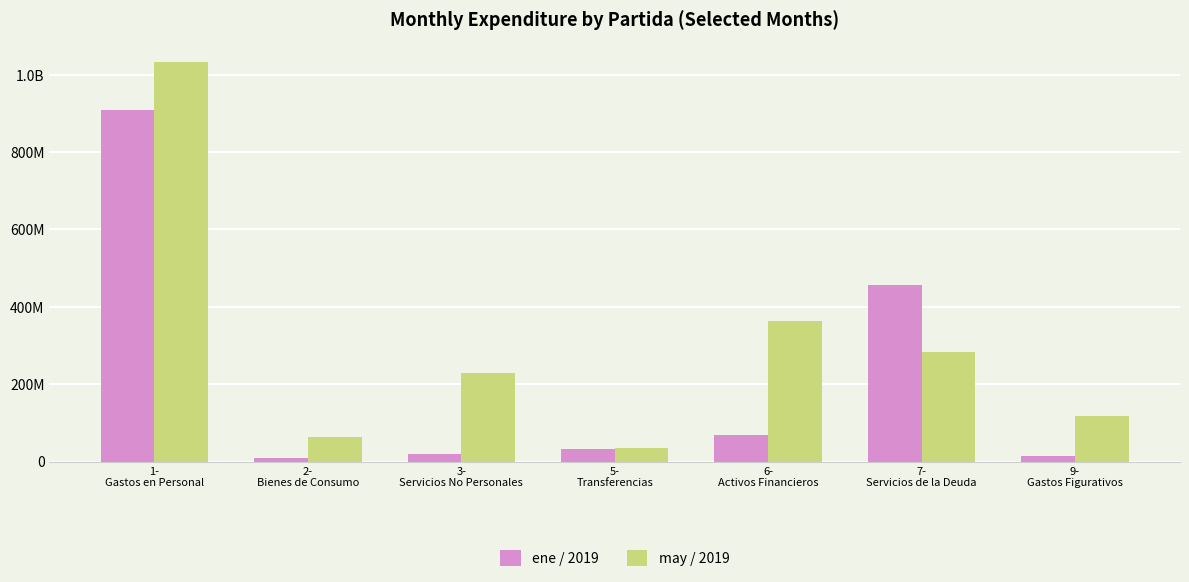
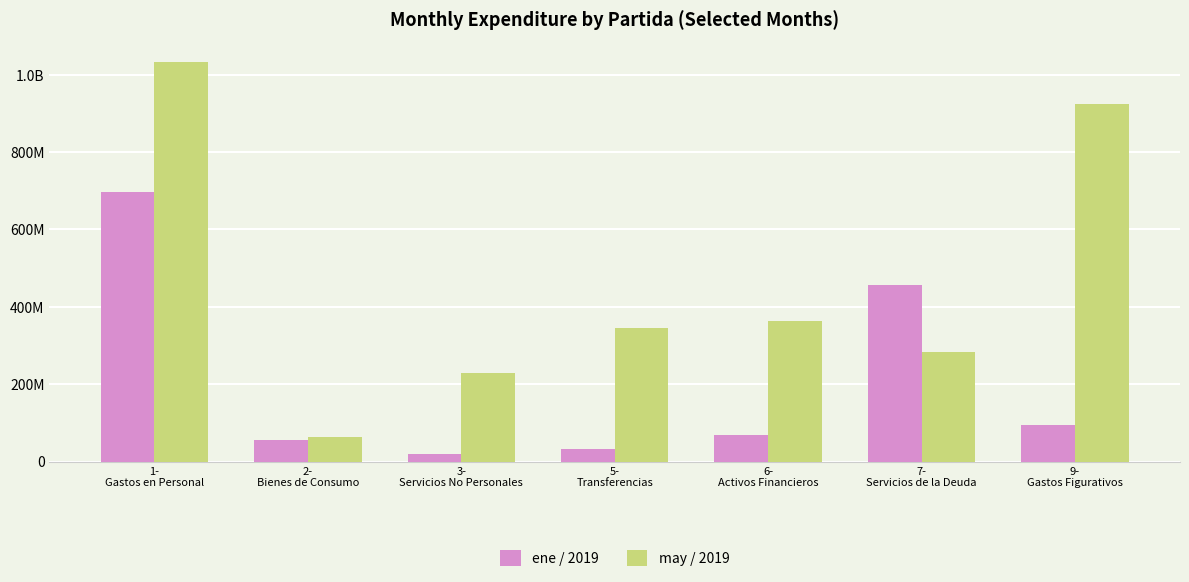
  {
    "ene / 2019": {
-     "1- Gastos en Personal": 910000000,
-     "2- Bienes de Consumo": 10000000,
+     "1- Gastos en Personal": 700000000,
+     "2- Bienes de Consumo": 60000000,
      "3- Servicios No Personales": 20000000,
      "5- Transferencias": 30000000,
      "6- Activos Financieros": 70000000,
      "7- Servicios de la Deuda": 460000000,
-     "9- Gastos Figurativos": 20000000
+     "9- Gastos Figurativos": 100000000
    },
    "may / 2019": {
      "1- Gastos en Personal": 1030000000,
      "2- Bienes de Consumo": 60000000,
      "3- Servicios No Personales": 230000000,
-     "5- Transferencias": 30000000,
+     "5- Transferencias": 350000000,
      "6- Activos Financieros": 360000000,
      "7- Servicios de la Deuda": 280000000,
-     "9- Gastos Figurativos": 120000000
+     "9- Gastos Figurativos": 920000000
    }
  }
